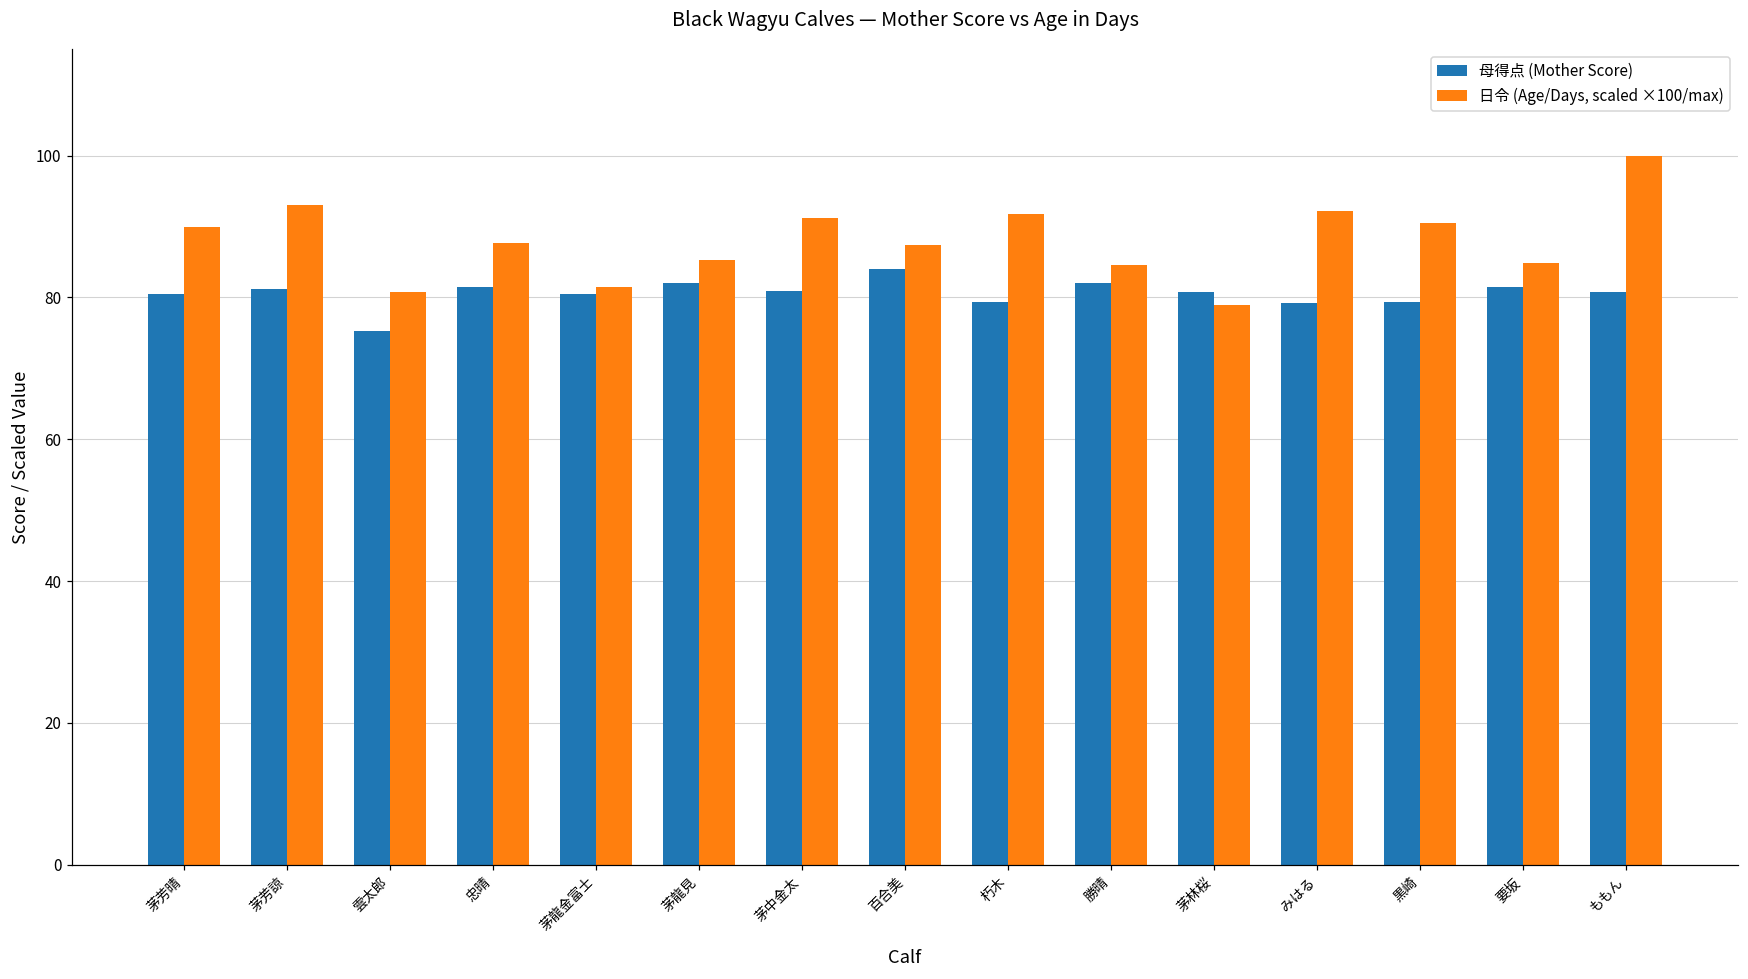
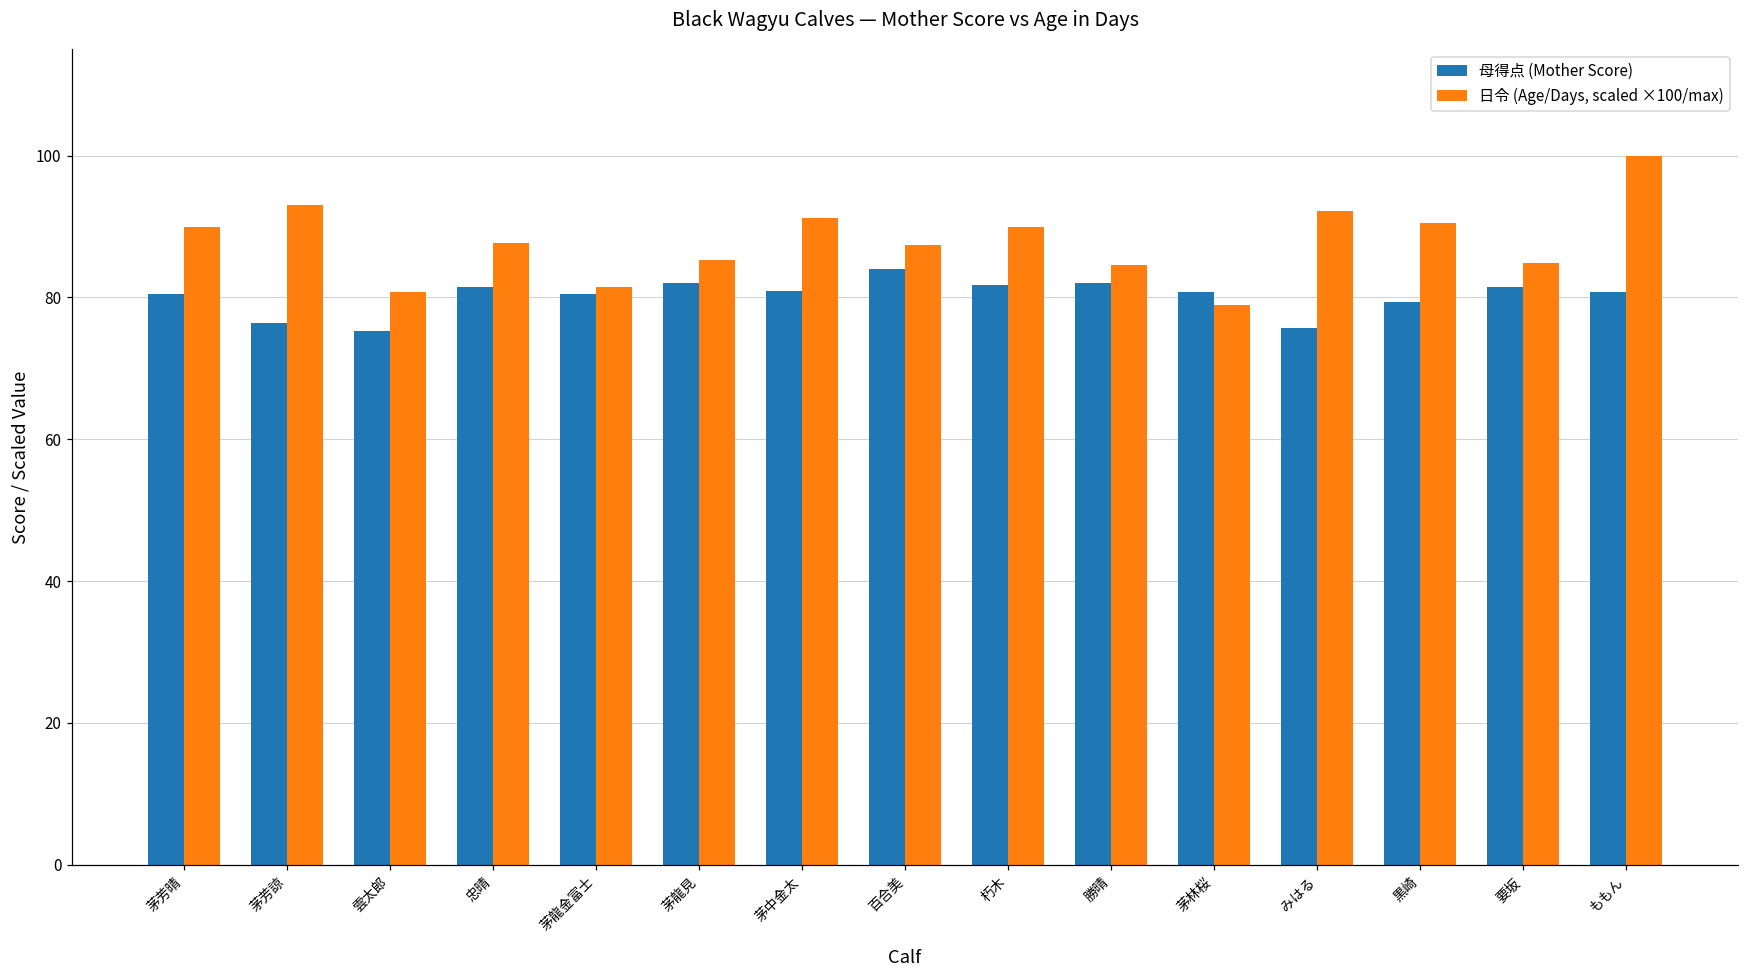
  {
    "母得点 (Mother Score)": {
      "茅芳晴": 81,
-     "茅芳諒": 81,
+     "茅芳諒": 76,
      "雲太郎": 75,
      "忠晴": 82,
      "茅龍金富士": 81,
      "茅龍見": 82,
      "茅中金太": 81,
      "百合美": 84,
-     "朽木": 79,
+     "朽木": 82,
      "勝晴": 82,
      "茅林桜": 81,
-     "みはる": 79,
+     "みはる": 76,
      "黒崎": 79,
      "要坂": 82,
      "ももん": 81
    },
    "日令 (Age/Days, scaled ×100/max)": {
      "茅芳晴": 90,
      "茅芳諒": 93,
      "雲太郎": 81,
      "忠晴": 88,
      "茅龍金富士": 81,
      "茅龍見": 85,
      "茅中金太": 91,
      "百合美": 87,
-     "朽木": 92,
+     "朽木": 90,
      "勝晴": 85,
      "茅林桜": 79,
      "みはる": 92,
      "黒崎": 91,
      "要坂": 85,
      "ももん": 100
    }
  }
